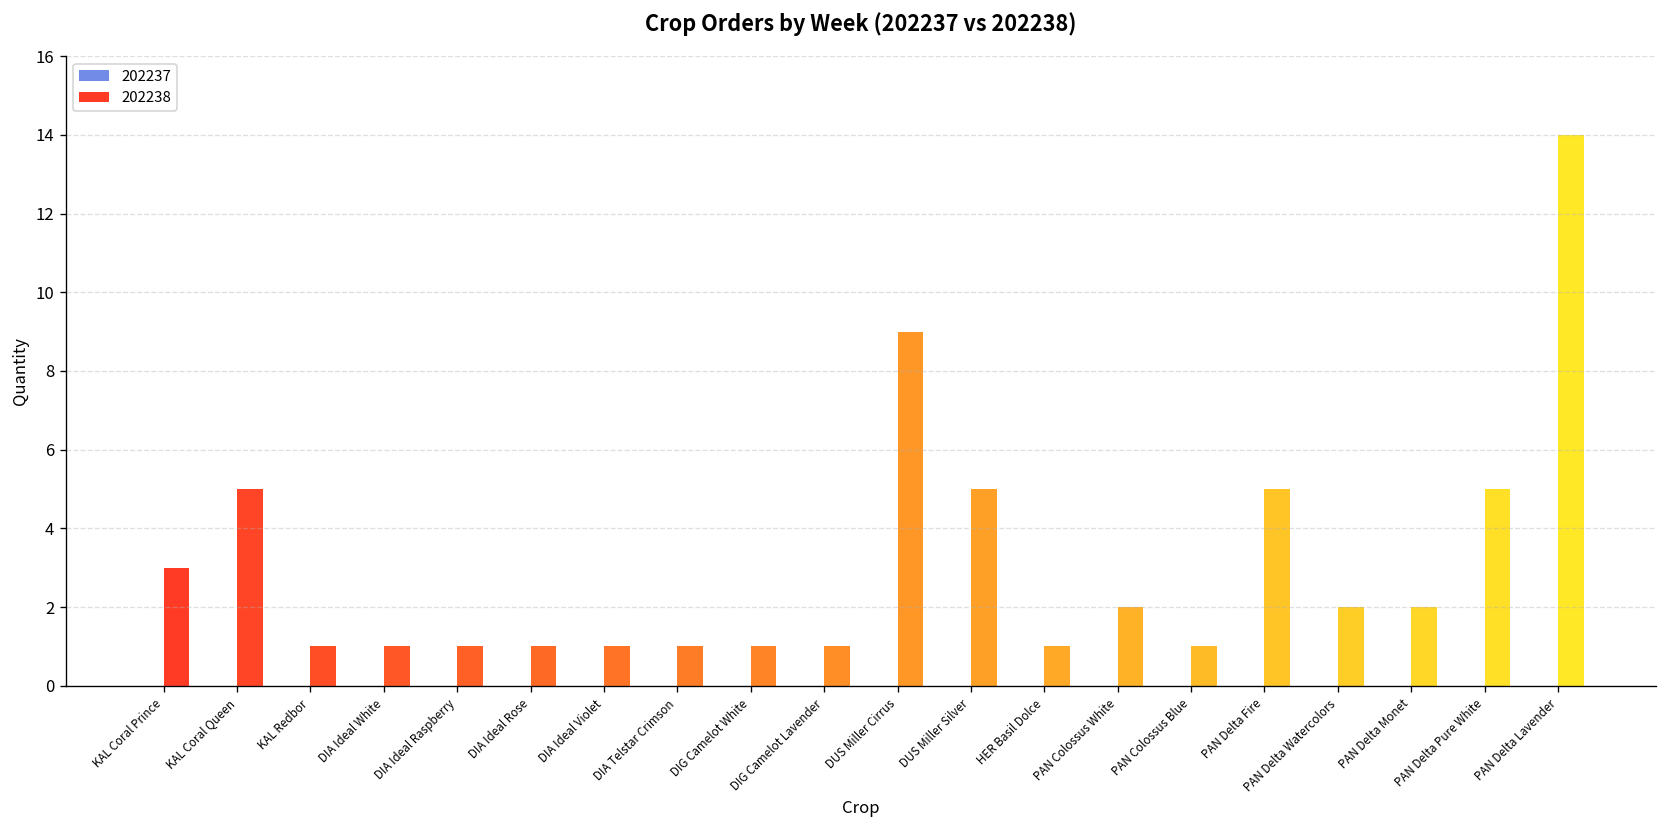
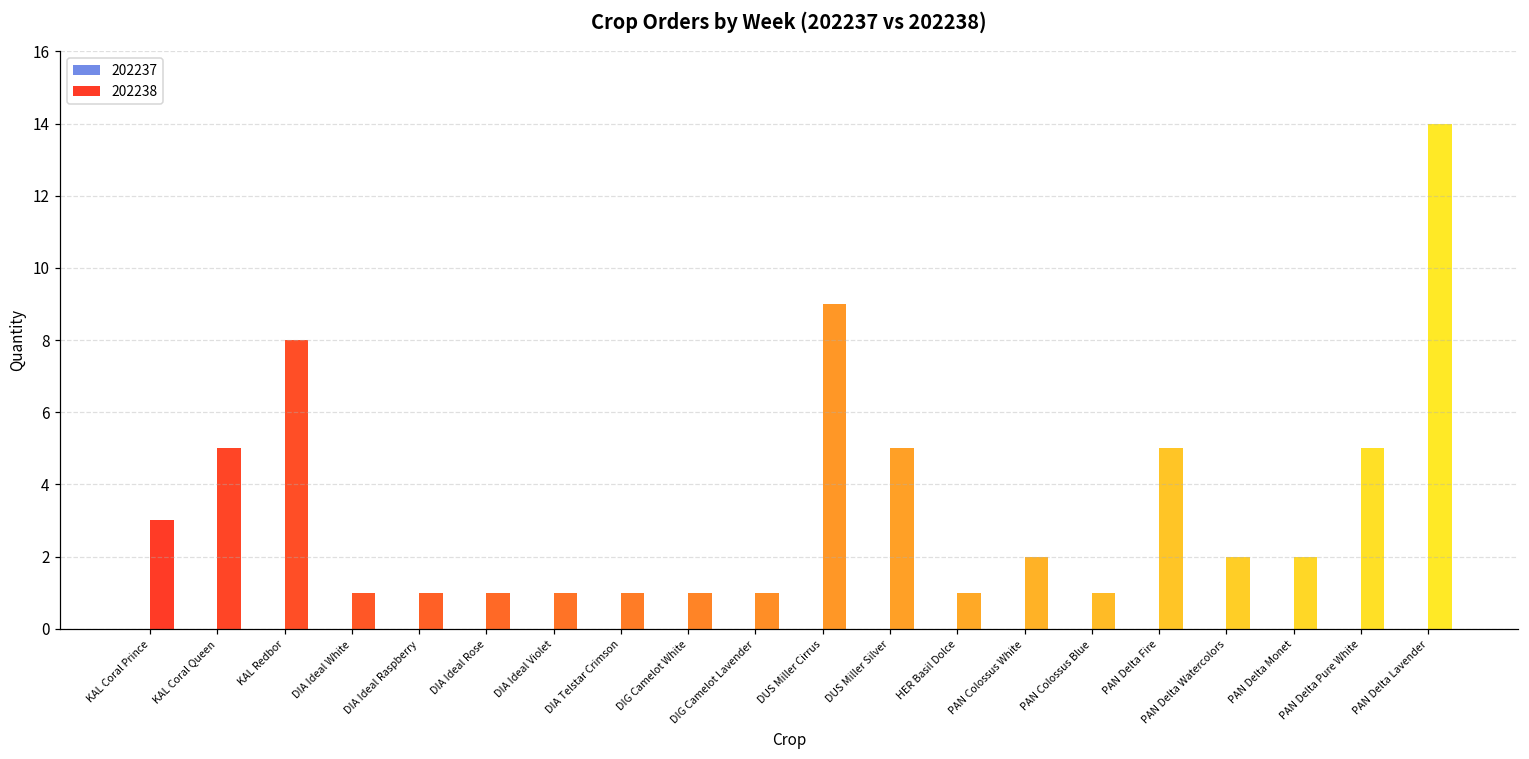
  {
    "202237": {
      "KAL Coral Prince": 0,
      "KAL Coral Queen": 0,
      "KAL Redbor": 0,
      "DIA Ideal White": 0,
      "DIA Ideal Raspberry": 0,
      "DIA Ideal Rose": 0,
      "DIA Ideal Violet": 0,
      "DIA Telstar Crimson": 0,
      "DIG Camelot White": 0,
      "DIG Camelot Lavender": 0,
      "DUS Miller Cirrus": 0,
      "DUS Miller Silver": 0,
      "HER Basil Dolce": 0,
      "PAN Colossus White": 0,
      "PAN Colossus Blue": 0,
      "PAN Delta Fire": 0,
      "PAN Delta Watercolors": 0,
      "PAN Delta Monet": 0,
      "PAN Delta Pure White": 0,
      "PAN Delta Lavender": 0
    },
    "202238": {
      "KAL Coral Prince": 3,
      "KAL Coral Queen": 5,
-     "KAL Redbor": 1,
+     "KAL Redbor": 8,
      "DIA Ideal White": 1,
      "DIA Ideal Raspberry": 1,
      "DIA Ideal Rose": 1,
      "DIA Ideal Violet": 1,
      "DIA Telstar Crimson": 1,
      "DIG Camelot White": 1,
      "DIG Camelot Lavender": 1,
      "DUS Miller Cirrus": 9,
      "DUS Miller Silver": 5,
      "HER Basil Dolce": 1,
      "PAN Colossus White": 2,
      "PAN Colossus Blue": 1,
      "PAN Delta Fire": 5,
      "PAN Delta Watercolors": 2,
      "PAN Delta Monet": 2,
      "PAN Delta Pure White": 5,
      "PAN Delta Lavender": 14
    }
  }
